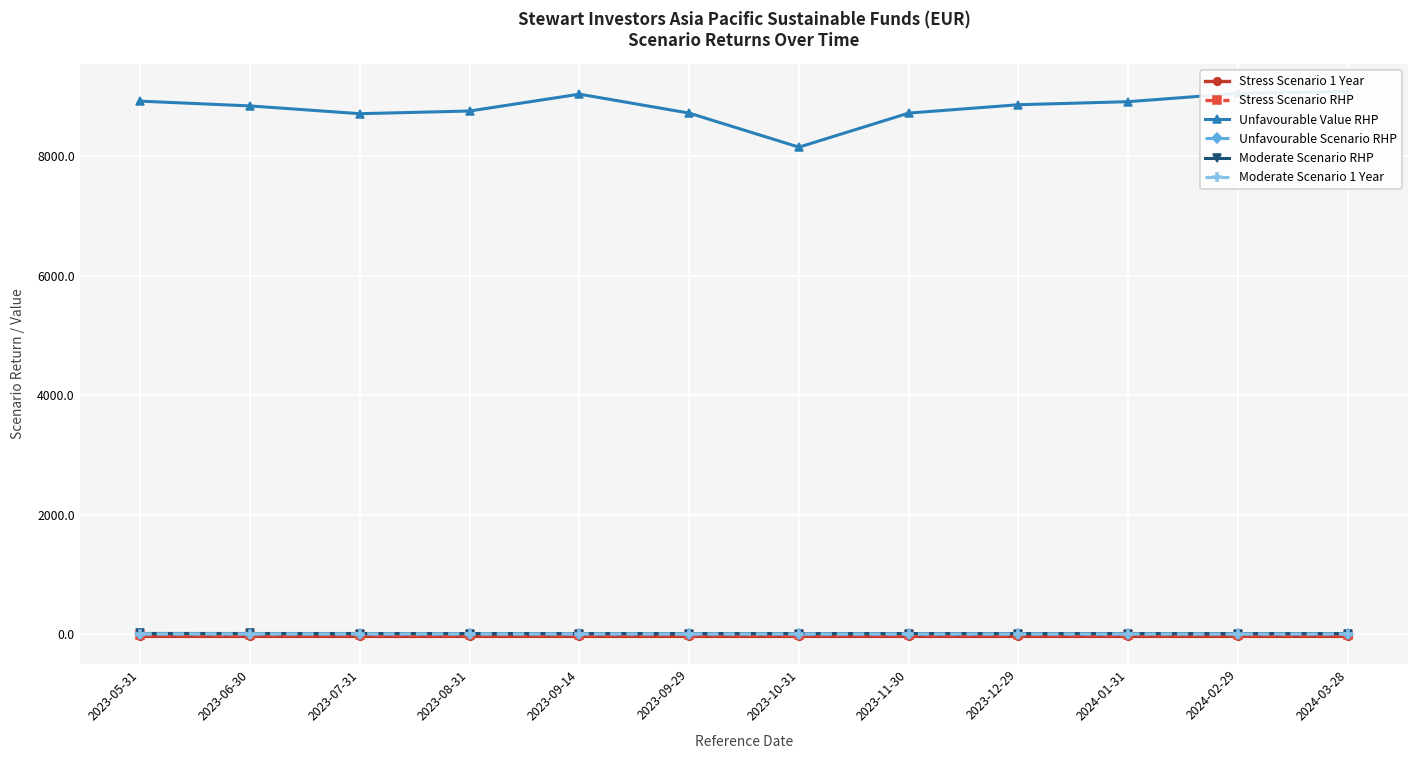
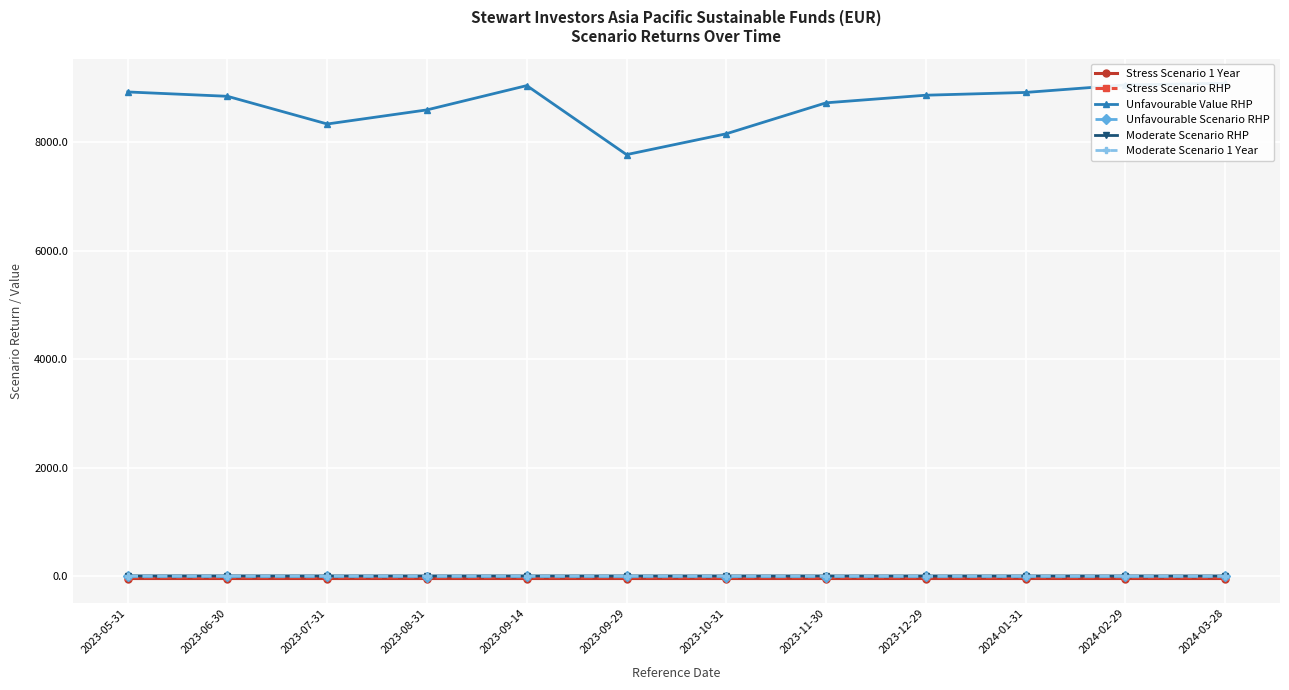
  {
    "Unfavourable Value RHP": {
      "2023-05-31": 8900,
      "2023-06-30": 8800,
-     "2023-07-31": 8700,
-     "2023-08-31": 8800,
+     "2023-07-31": 8300,
+     "2023-08-31": 8600,
      "2023-09-14": 9000,
-     "2023-09-29": 8700,
+     "2023-09-29": 7800,
      "2023-10-31": 8200,
      "2023-11-30": 8700,
      "2023-12-29": 8900,
      "2024-01-31": 8900
    }
  }
